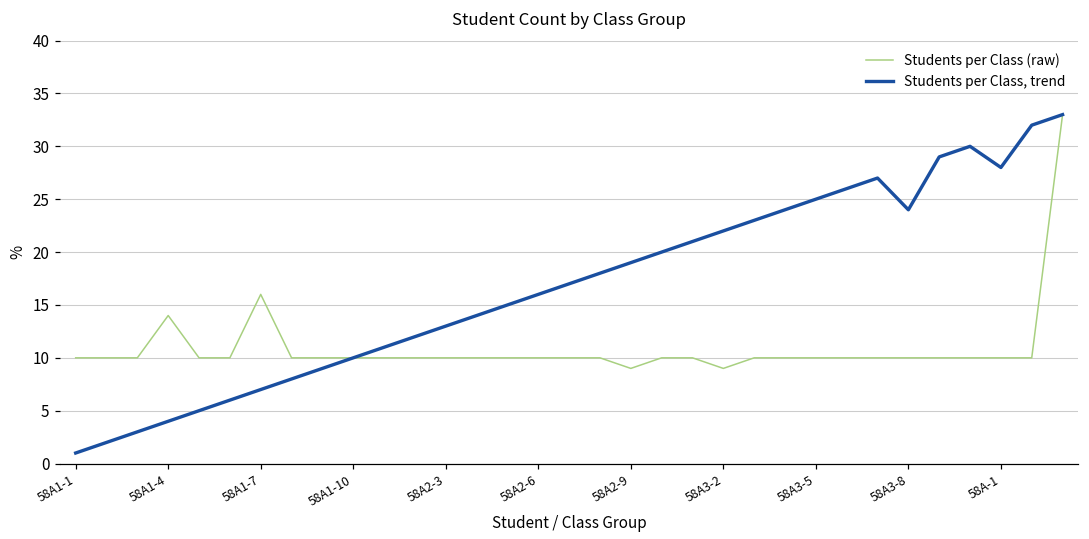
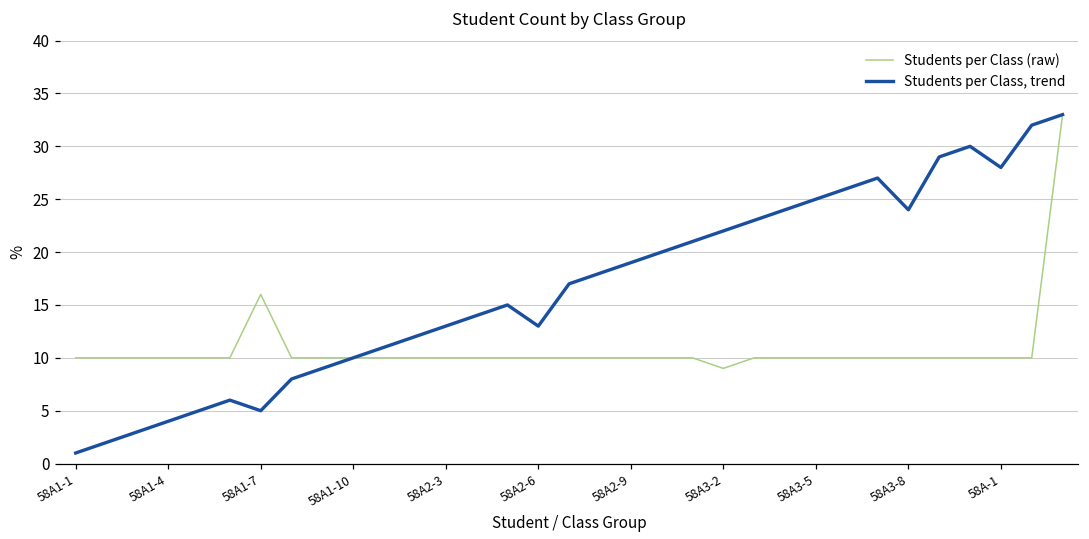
  {
    "Students per Class (raw)": {
      "58A1-1": 10,
-     "58A1-4": 14,
+     "58A1-4": 10,
      "58A1-7": 16,
      "58A2-3": 10,
      "58A2-6": 10,
-     "58A2-9": 9,
+     "58A2-9": 10,
      "58A3-2": 9,
      "58A3-5": 10,
      "58A3-8": 10,
      "58A-1": 10
    },
    "Students per Class, trend": {
      "58A1-1": 1,
      "58A1-4": 4,
-     "58A1-7": 7,
+     "58A1-7": 5,
      "58A2-3": 13,
-     "58A2-6": 16,
+     "58A2-6": 13,
      "58A2-9": 19,
      "58A3-2": 22,
      "58A3-5": 25,
      "58A3-8": 24,
      "58A-1": 28
    }
  }
